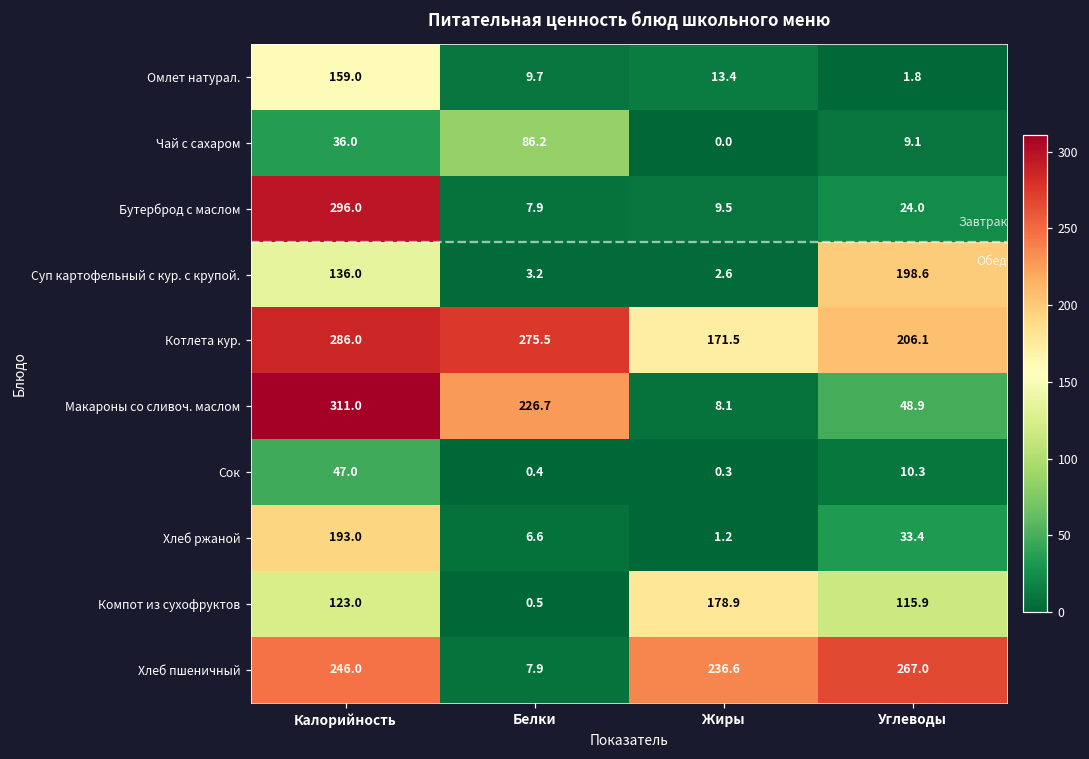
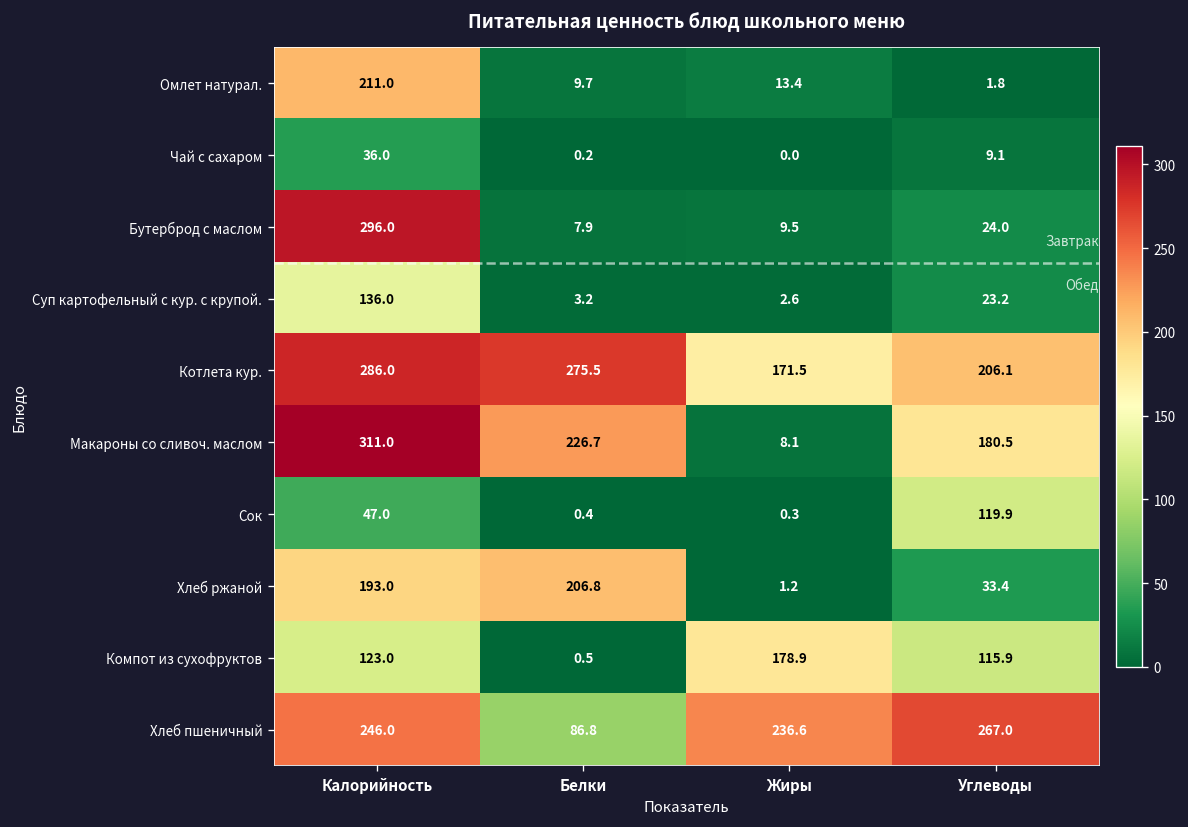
  {
    "Омлет натурал.": {
-     "Калорийность": 159.0,
+     "Калорийность": 211.0,
      "Белки": 9.7,
      "Жиры": 13.4,
      "Углеводы": 1.8
    },
    "Чай с сахаром": {
      "Калорийность": 36.0,
-     "Белки": 86.2,
+     "Белки": 0.2,
      "Жиры": 0.0,
      "Углеводы": 9.1
    },
    "Бутерброд с маслом": {
      "Калорийность": 296.0,
      "Белки": 7.9,
      "Жиры": 9.5
    },
    "Суп картофельный с кур. с крупой.": {
      "Калорийность": 136.0,
      "Белки": 3.2,
      "Жиры": 2.6,
-     "Углеводы": 198.6
+     "Углеводы": 23.2
    },
    "Котлета кур.": {
      "Калорийность": 286.0,
      "Белки": 275.5,
      "Жиры": 171.5,
      "Углеводы": 206.1
    },
    "Макароны со сливоч. маслом": {
      "Калорийность": 311.0,
      "Белки": 226.7,
      "Жиры": 8.1,
-     "Углеводы": 48.9
+     "Углеводы": 180.5
    },
    "Сок": {
      "Калорийность": 47.0,
      "Белки": 0.4,
      "Жиры": 0.3,
-     "Углеводы": 10.3
+     "Углеводы": 119.9
    },
    "Хлеб ржаной": {
      "Калорийность": 193.0,
-     "Белки": 6.6,
+     "Белки": 206.8,
      "Жиры": 1.2,
      "Углеводы": 33.4
    },
    "Компот из сухофруктов": {
      "Калорийность": 123.0,
      "Белки": 0.5,
      "Жиры": 178.9,
      "Углеводы": 115.9
    },
    "Хлеб пшеничный": {
      "Калорийность": 246.0,
-     "Белки": 7.9,
+     "Белки": 86.8,
      "Жиры": 236.6,
      "Углеводы": 267.0
    }
  }
